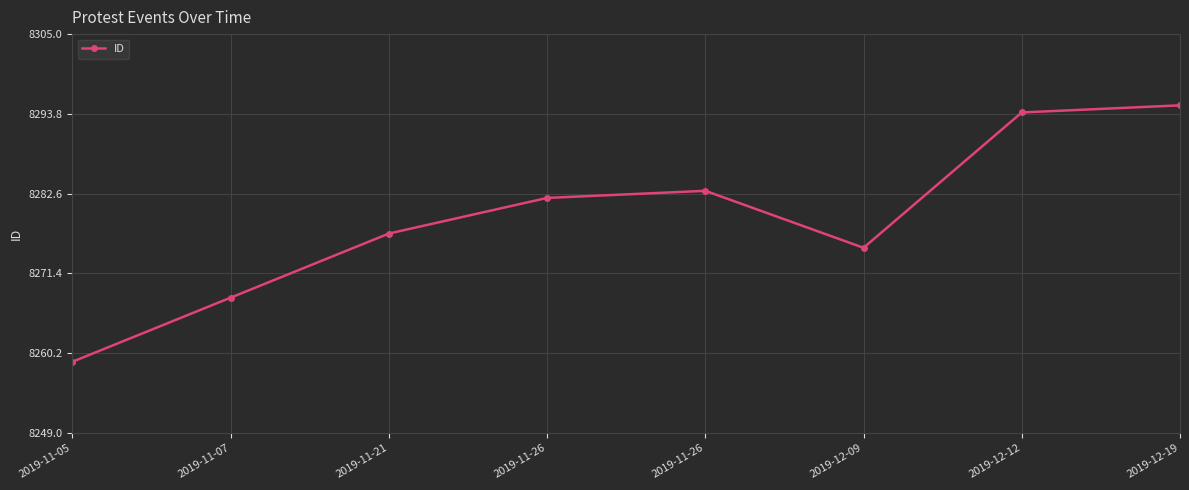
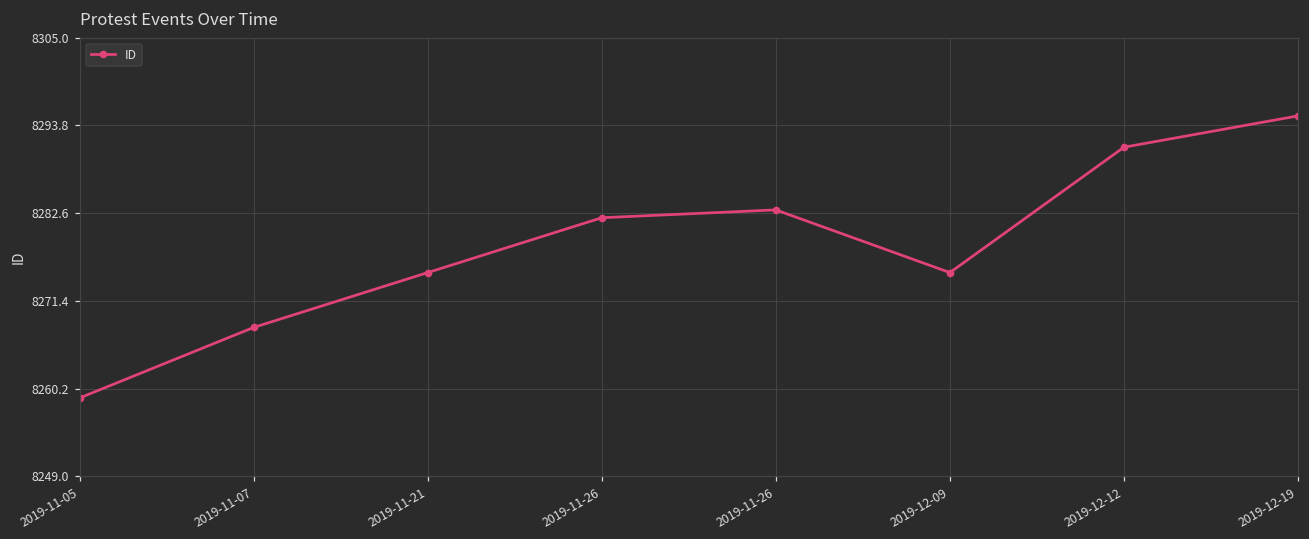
  {
    "2019-11-05": 8259,
    "2019-11-07": 8268,
-   "2019-11-21": 8277,
+   "2019-11-21": 8275,
    "2019-12-09": 8275,
-   "2019-12-12": 8294,
+   "2019-12-12": 8291,
    "2019-12-19": 8295
  }
